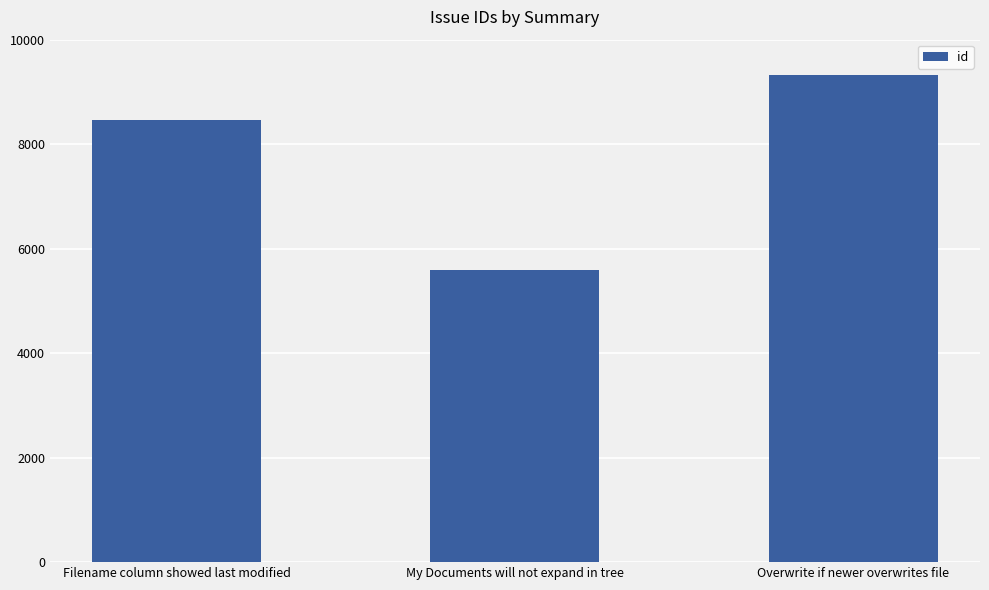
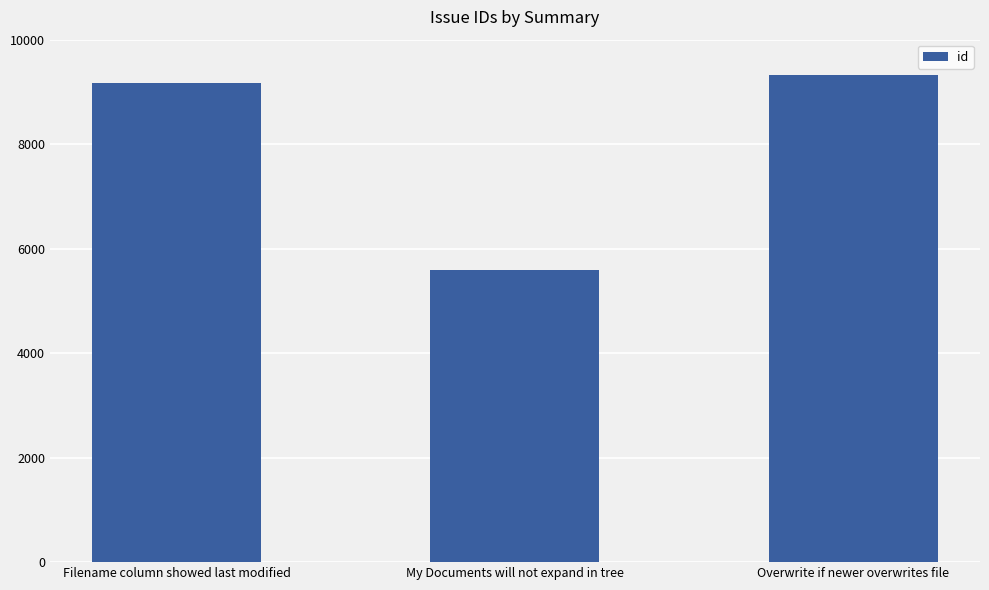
  {
-   "Filename column showed last modified": 8500,
+   "Filename column showed last modified": 9200,
    "My Documents will not expand in tree": 5600,
    "Overwrite if newer overwrites file": 9300
  }
